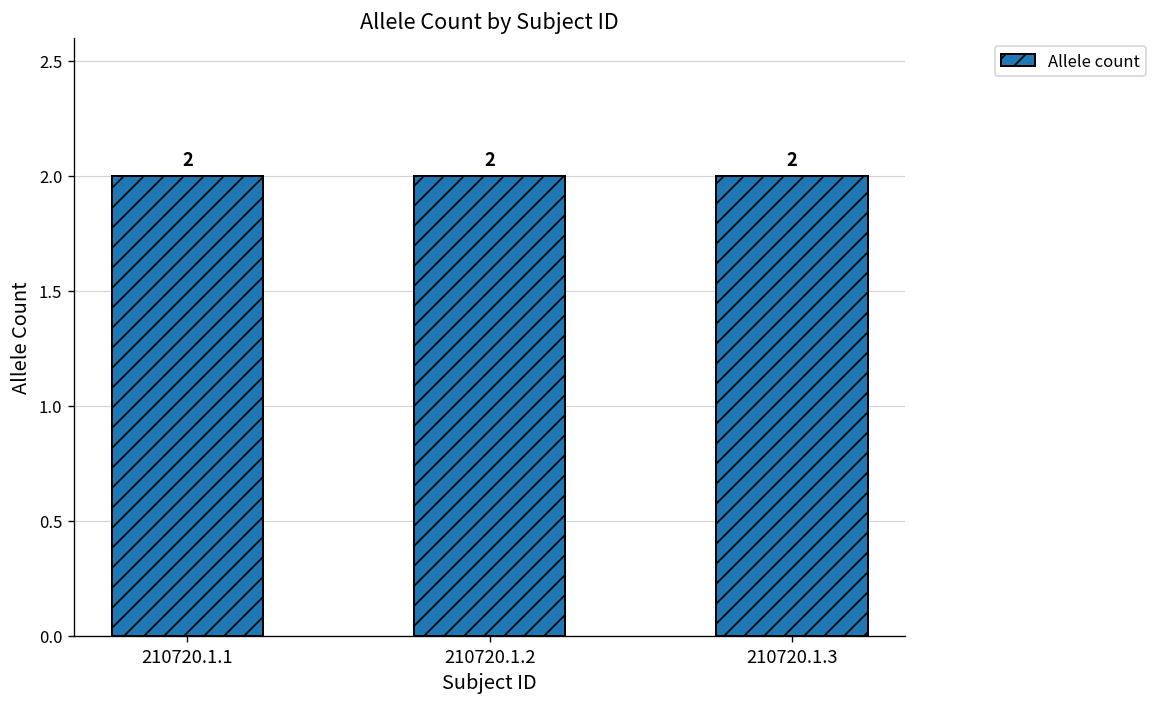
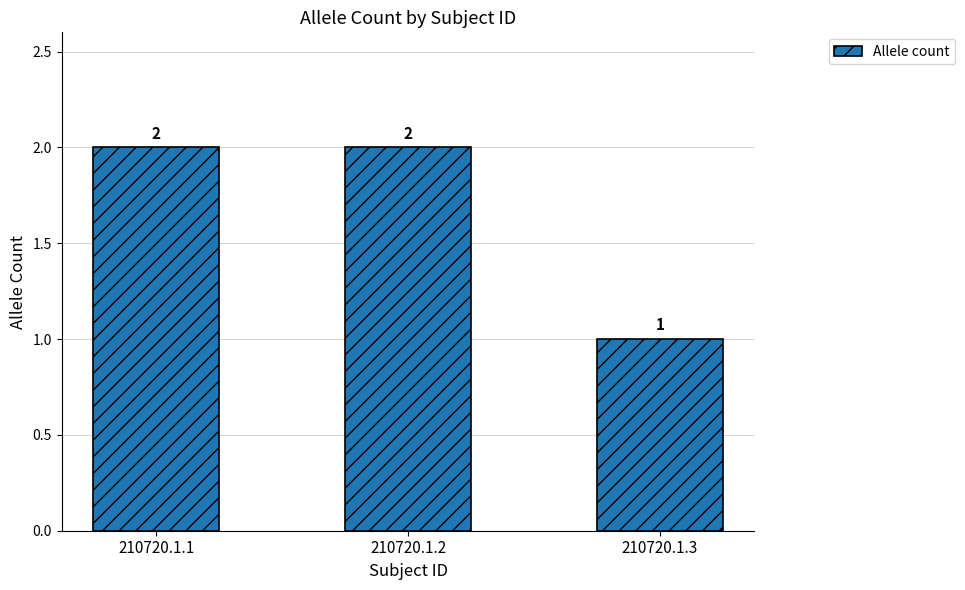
  {
    "210720.1.1": 2,
    "210720.1.2": 2,
-   "210720.1.3": 2
+   "210720.1.3": 1
  }
